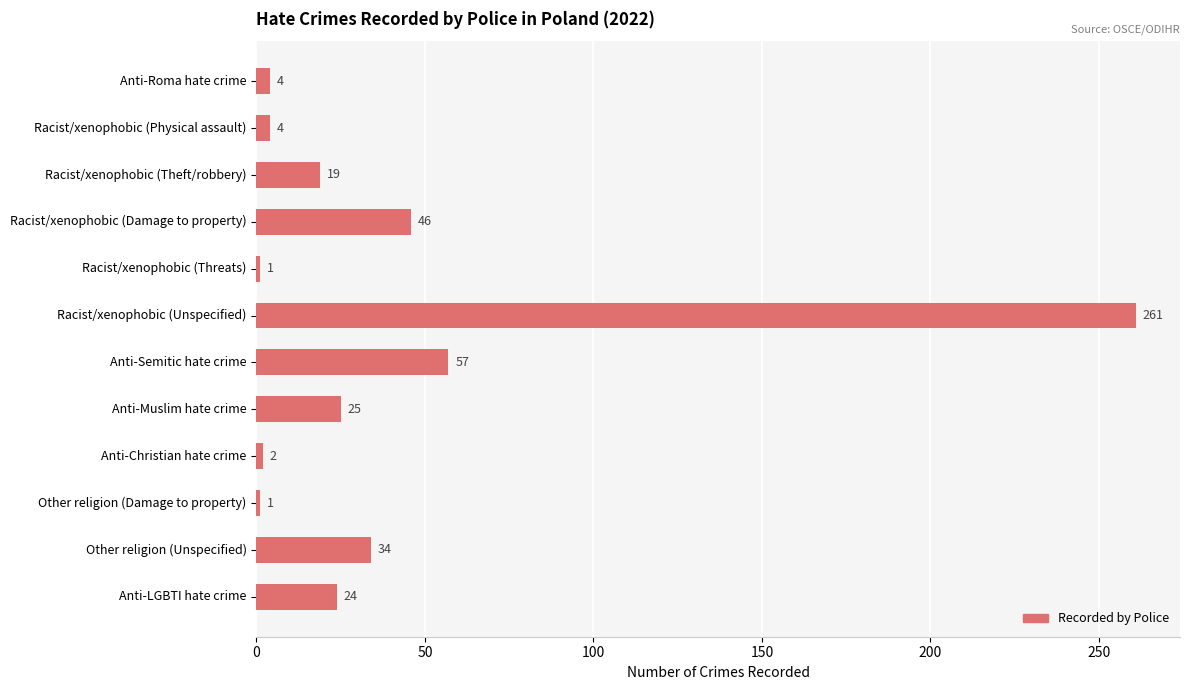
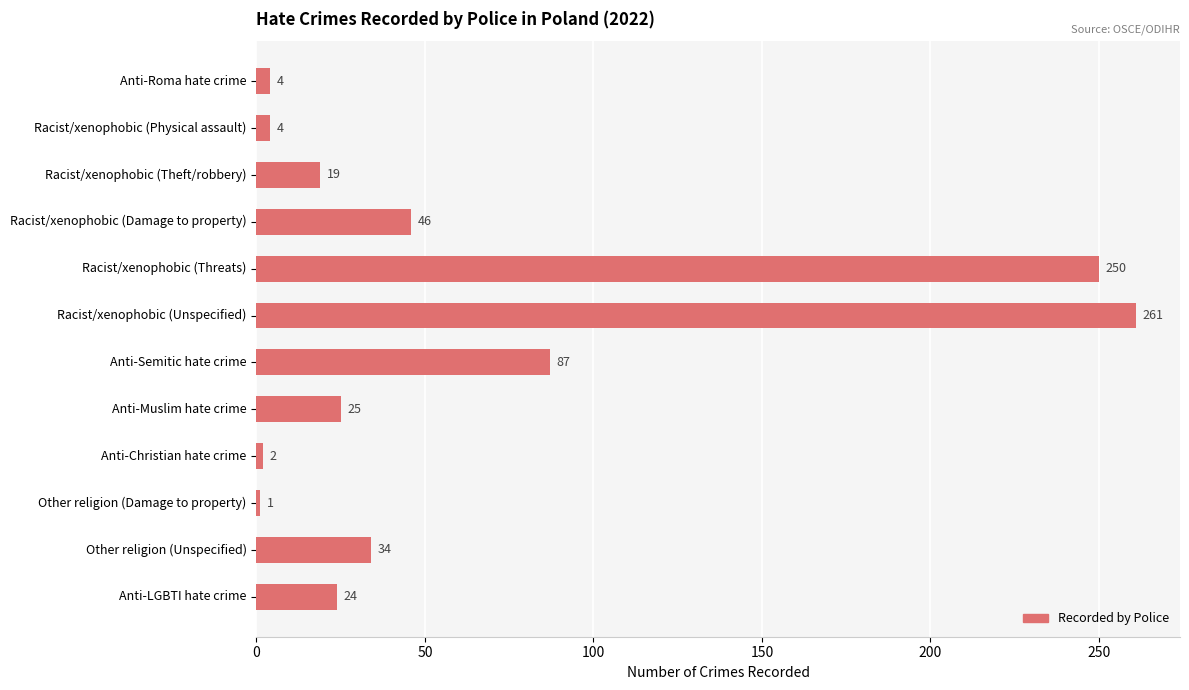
  {
    "Anti-Roma hate crime": 4,
    "Racist/xenophobic (Physical assault)": 4,
    "Racist/xenophobic (Theft/robbery)": 19,
    "Racist/xenophobic (Damage to property)": 46,
-   "Racist/xenophobic (Threats)": 1,
+   "Racist/xenophobic (Threats)": 250,
    "Racist/xenophobic (Unspecified)": 261,
-   "Anti-Semitic hate crime": 57,
+   "Anti-Semitic hate crime": 87,
    "Anti-Muslim hate crime": 25,
    "Anti-Christian hate crime": 2,
    "Other religion (Damage to property)": 1,
    "Other religion (Unspecified)": 34,
    "Anti-LGBTI hate crime": 24
  }
